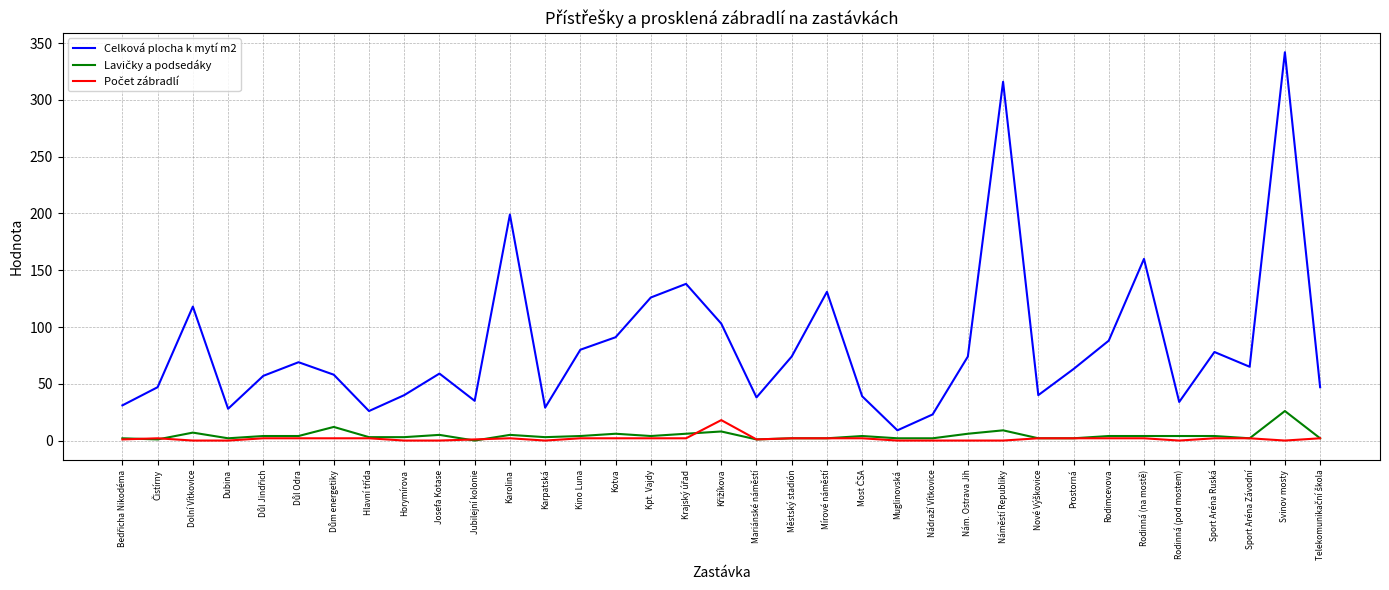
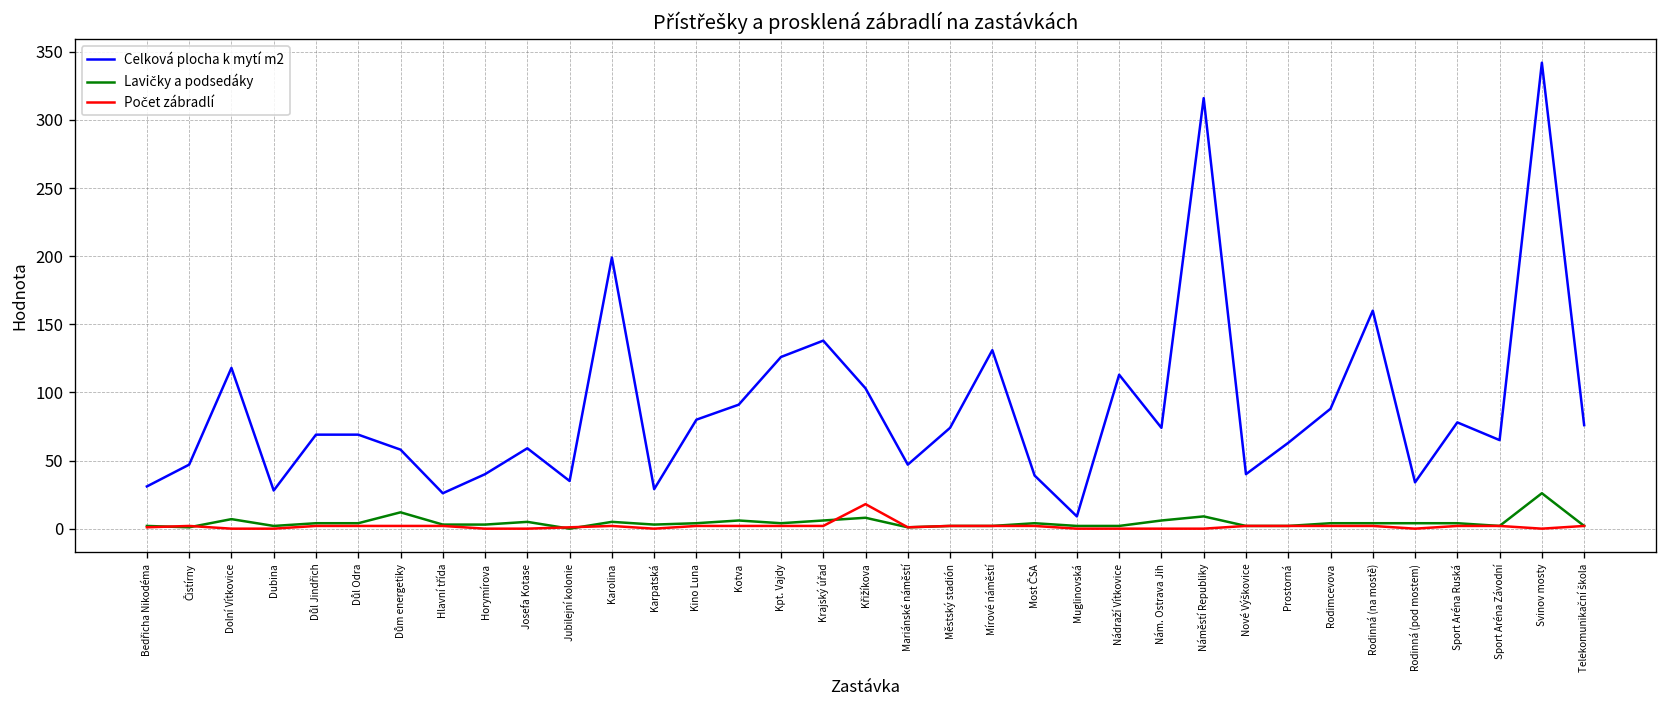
  {
    "Celková plocha k mytí m2": {
      "Bedřicha Nikodéma": 31,
      "Čistírny": 47,
      "Dolní Vítkovice": 118,
      "Dubina": 28,
-     "Důl Jindřich": 57,
+     "Důl Jindřich": 69,
      "Důl Odra": 69,
      "Dům energetiky": 58,
      "Hlavní třída": 26,
      "Horymírova": 40,
      "Josefa Kotase": 59,
      "Jubilejní kolonie": 35,
      "Karolina": 199,
      "Karpatská": 29,
      "Kino Luna": 80,
      "Kotva": 91,
      "Kpt. Vajdy": 126,
      "Krajský úřad": 138,
      "Křižíkova": 103,
-     "Mariánské náměstí": 38,
+     "Mariánské náměstí": 47,
      "Městský stadión": 74,
      "Mírové náměstí": 131,
      "Most ČSA": 39,
      "Muglinovská": 9,
-     "Nádraží Vítkovice": 23,
+     "Nádraží Vítkovice": 113,
      "Nám. Ostrava Jih": 74,
      "Náměstí Republiky": 316,
      "Nové Výškovice": 40,
      "Prostorná": 63,
      "Rodimcevova": 88,
      "Rodinná (na mostě)": 160,
      "Rodinná (pod mostem)": 34,
      "Sport Aréna Ruská": 78,
      "Sport Aréna Závodní": 65,
      "Svinov mosty": 342,
-     "Telekomunikační škola": 47
+     "Telekomunikační škola": 76
    },
    "Lavičky a podsedáky": {
      "Dolní Vítkovice": 7,
      "Dům energetiky": 12,
      "Horymírova": 3,
      "Josefa Kotase": 5,
      "Karolina": 5,
      "Karpatská": 3,
      "Kotva": 6,
      "Krajský úřad": 6,
      "Křižíkova": 8,
      "Nám. Ostrava Jih": 6,
      "Náměstí Republiky": 9,
      "Rodinná (pod mostem)": 4,
      "Svinov mosty": 26
    },
    "Počet zábradlí": {
      "Dolní Vítkovice": 0,
      "Dům energetiky": 2,
      "Horymírova": 0,
      "Josefa Kotase": 0,
      "Karolina": 2,
      "Karpatská": 0,
      "Kotva": 2,
      "Krajský úřad": 2,
      "Křižíkova": 18,
      "Nám. Ostrava Jih": 0,
      "Náměstí Republiky": 0,
      "Rodinná (pod mostem)": 0,
      "Svinov mosty": 0
    }
  }
